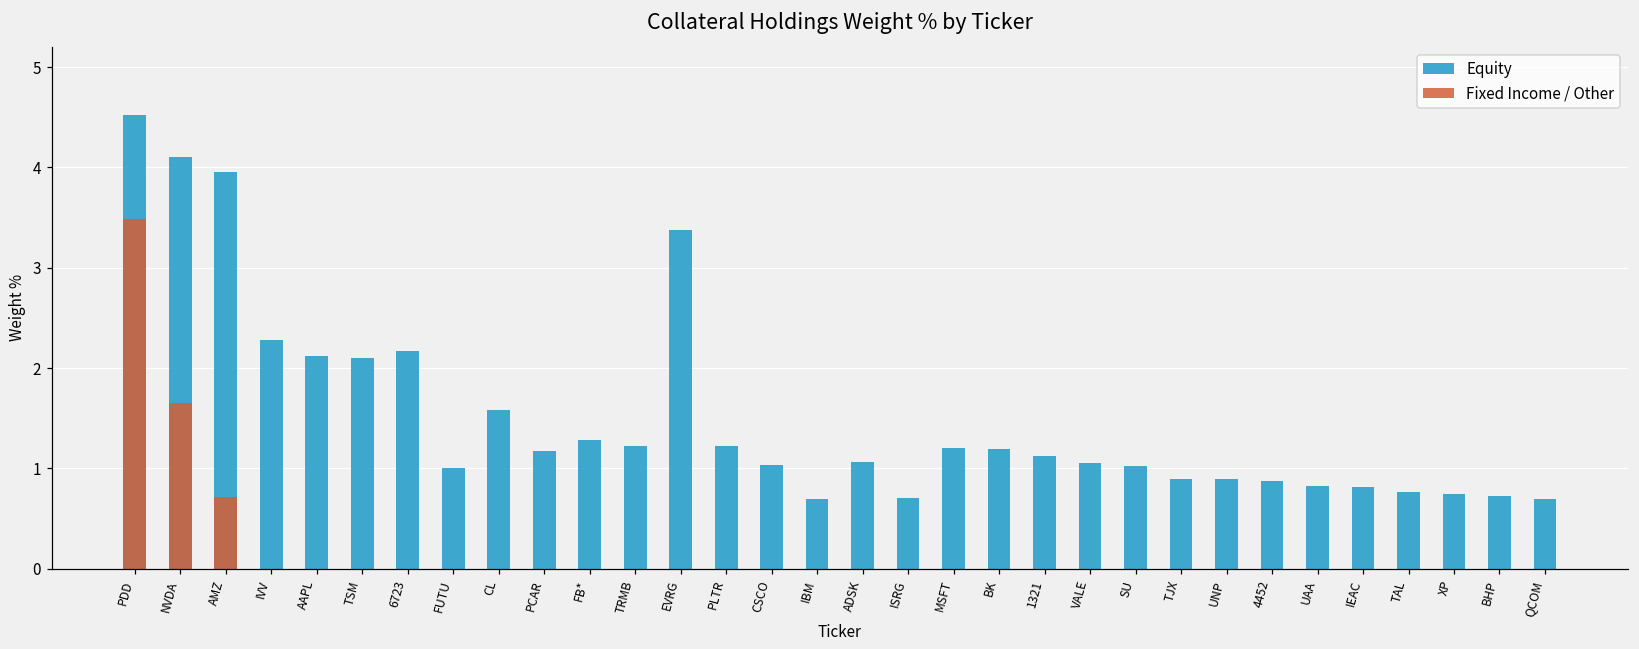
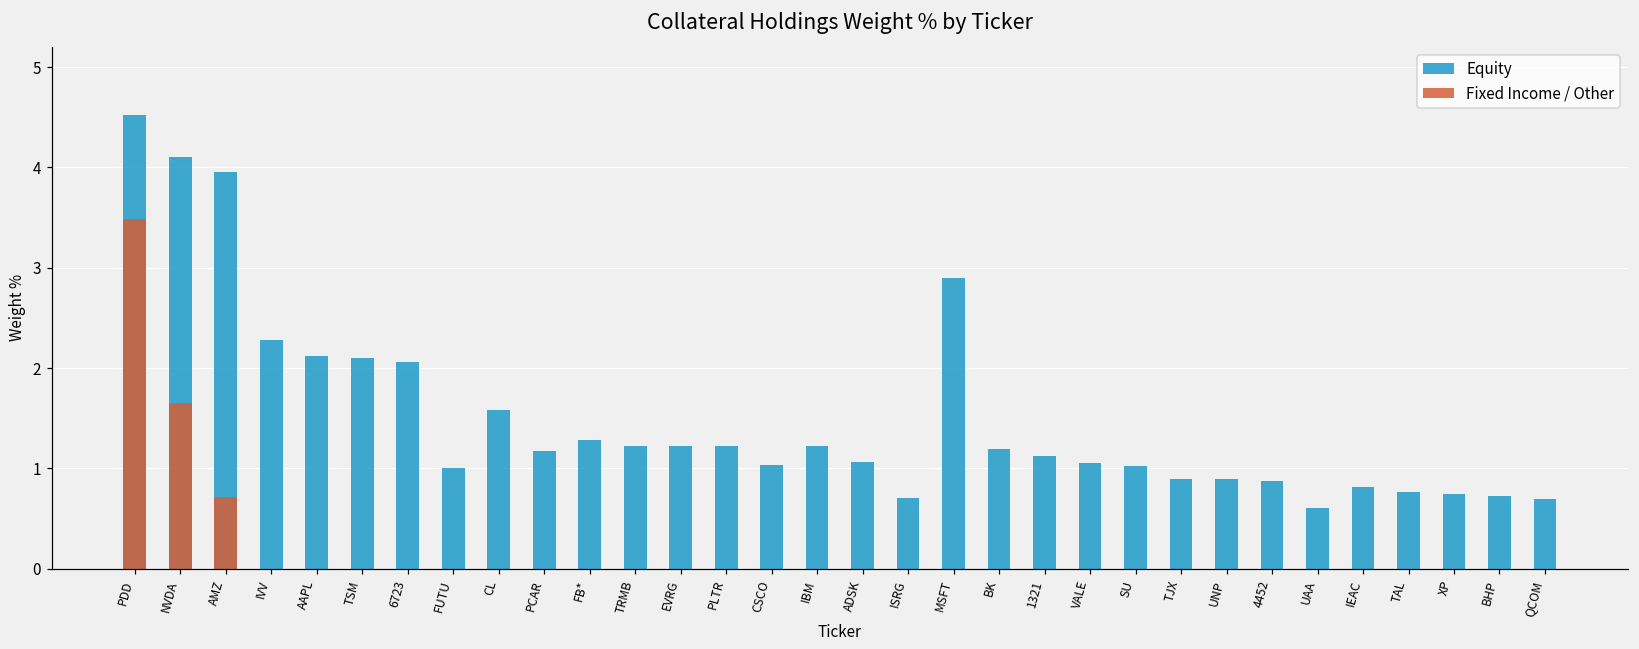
  {
    "Equity": {
      "PDD": 4.5,
      "NVDA": 4.1,
      "AMZ": 4.0,
      "IVV": 2.3,
      "AAPL": 2.1,
      "TSM": 2.1,
-     "6723": 2.2,
+     "6723": 2.1,
      "FUTU": 1.0,
      "CL": 1.6,
      "PCAR": 1.2,
      "FB*": 1.3,
      "TRMB": 1.2,
-     "EVRG": 3.4,
+     "EVRG": 1.2,
      "PLTR": 1.2,
      "CSCO": 1.0,
-     "IBM": 0.7,
+     "IBM": 1.2,
      "ADSK": 1.1,
      "ISRG": 0.7,
-     "MSFT": 1.2,
+     "MSFT": 2.9,
      "BK": 1.2,
      "1321": 1.1,
      "VALE": 1.1,
      "SU": 1.0,
      "TJX": 0.9,
      "UNP": 0.9,
      "4452": 0.9,
-     "UAA": 0.8,
+     "UAA": 0.6,
      "IEAC": 0.8,
      "TAL": 0.8,
      "XP": 0.7,
      "BHP": 0.7,
      "QCOM": 0.7
    },
    "Fixed Income / Other": {
      "IVV": 0.0,
      "AAPL": 0.0,
      "TSM": 0.0,
      "6723": 0.0,
      "FUTU": 0.0,
      "CL": 0.0,
      "PCAR": 0.0,
      "FB*": 0.0,
      "TRMB": 0.0,
      "EVRG": 0.0,
      "PLTR": 0.0,
      "CSCO": 0.0,
      "IBM": 0.0,
      "ADSK": 0.0,
      "ISRG": 0.0,
      "MSFT": 0.0,
      "BK": 0.0,
      "1321": 0.0,
      "VALE": 0.0,
      "SU": 0.0,
      "TJX": 0.0,
      "UNP": 0.0,
      "4452": 0.0,
      "UAA": 0.0,
      "IEAC": 0.0,
      "TAL": 0.0,
      "XP": 0.0,
      "BHP": 0.0,
      "QCOM": 0.0
    }
  }
